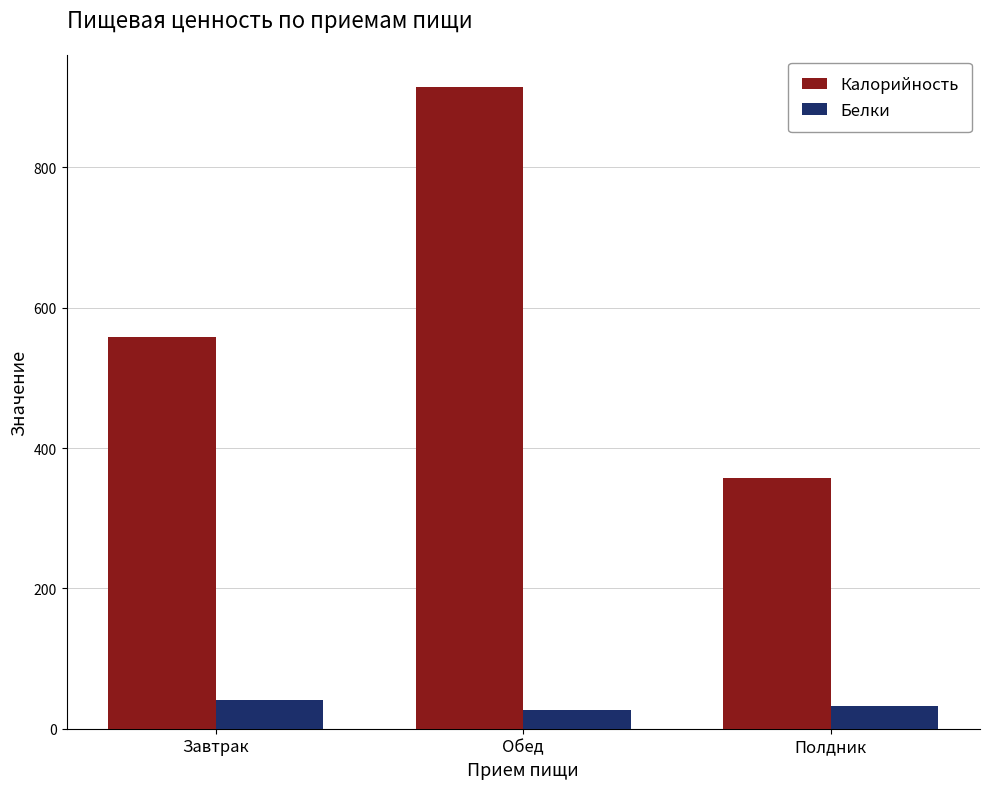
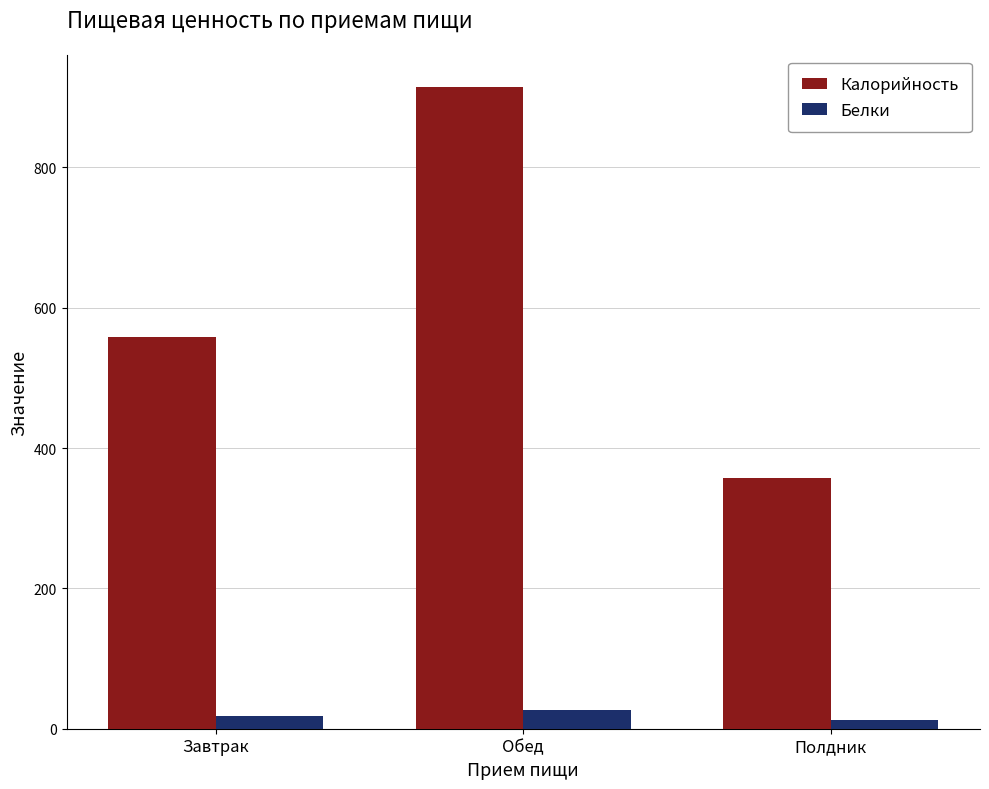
  {
    "Калорийность": {
      "Завтрак": 560,
      "Обед": 910,
      "Полдник": 360
    },
    "Белки": {
-     "Завтрак": 40,
+     "Завтрак": 20,
      "Обед": 30,
-     "Полдник": 30
+     "Полдник": 10
    }
  }
